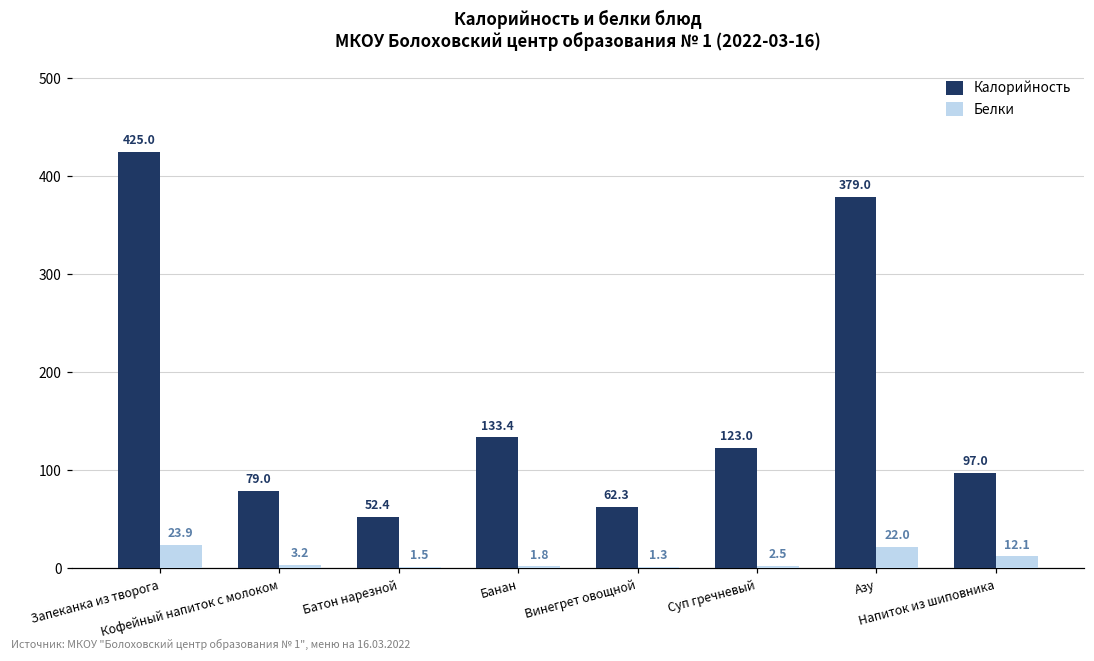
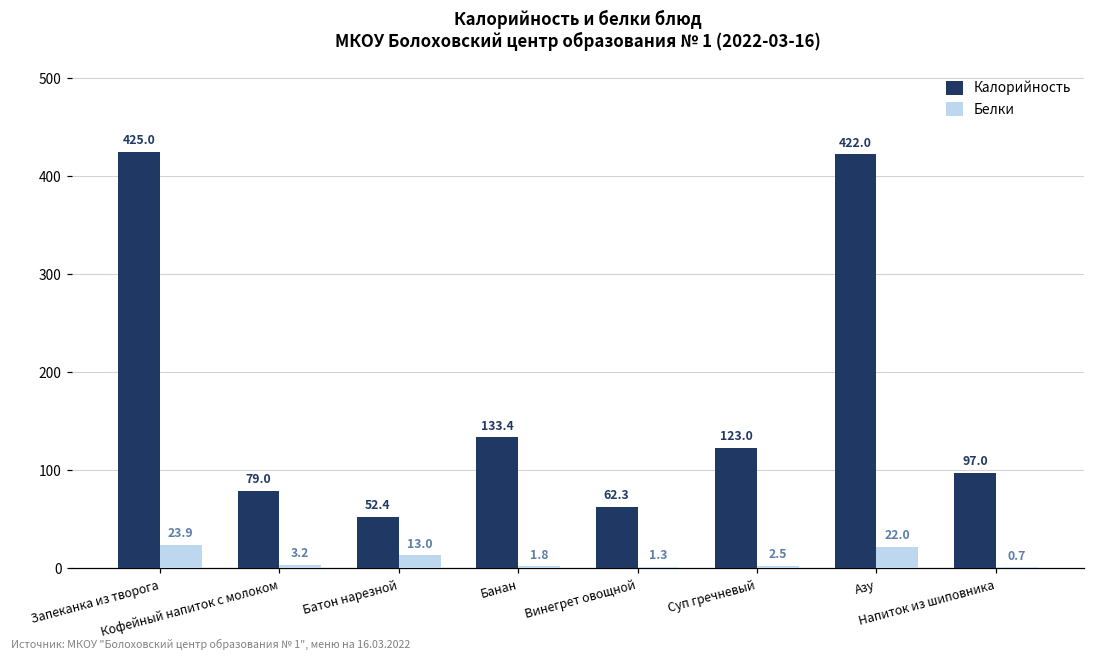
  {
    "Калорийность": {
      "Запеканка из творога": 425.0,
      "Кофейный напиток с молоком": 79.0,
      "Батон нарезной": 52.4,
      "Банан": 133.4,
      "Винегрет овощной": 62.3,
      "Суп гречневый": 123.0,
-     "Азу": 379.0,
+     "Азу": 422.0,
      "Напиток из шиповника": 97.0
    },
    "Белки": {
      "Запеканка из творога": 23.9,
      "Кофейный напиток с молоком": 3.2,
-     "Батон нарезной": 1.5,
+     "Батон нарезной": 13.0,
      "Банан": 1.8,
      "Винегрет овощной": 1.3,
      "Суп гречневый": 2.5,
      "Азу": 22.0,
-     "Напиток из шиповника": 12.1
+     "Напиток из шиповника": 0.7
    }
  }
